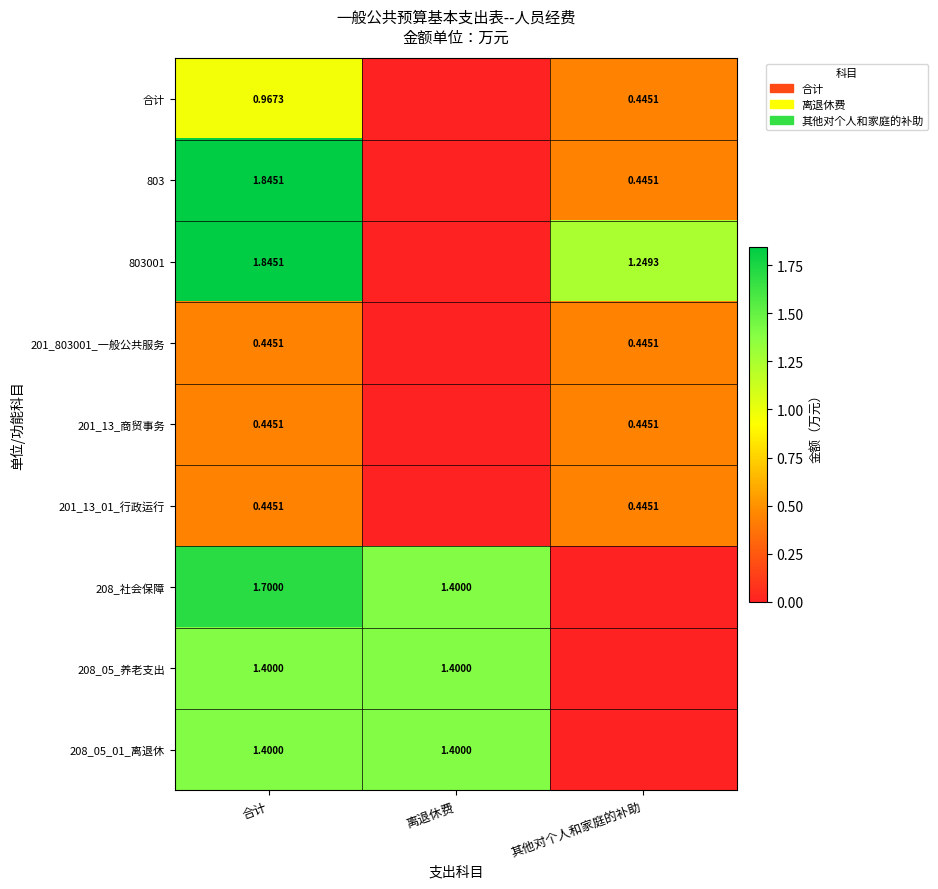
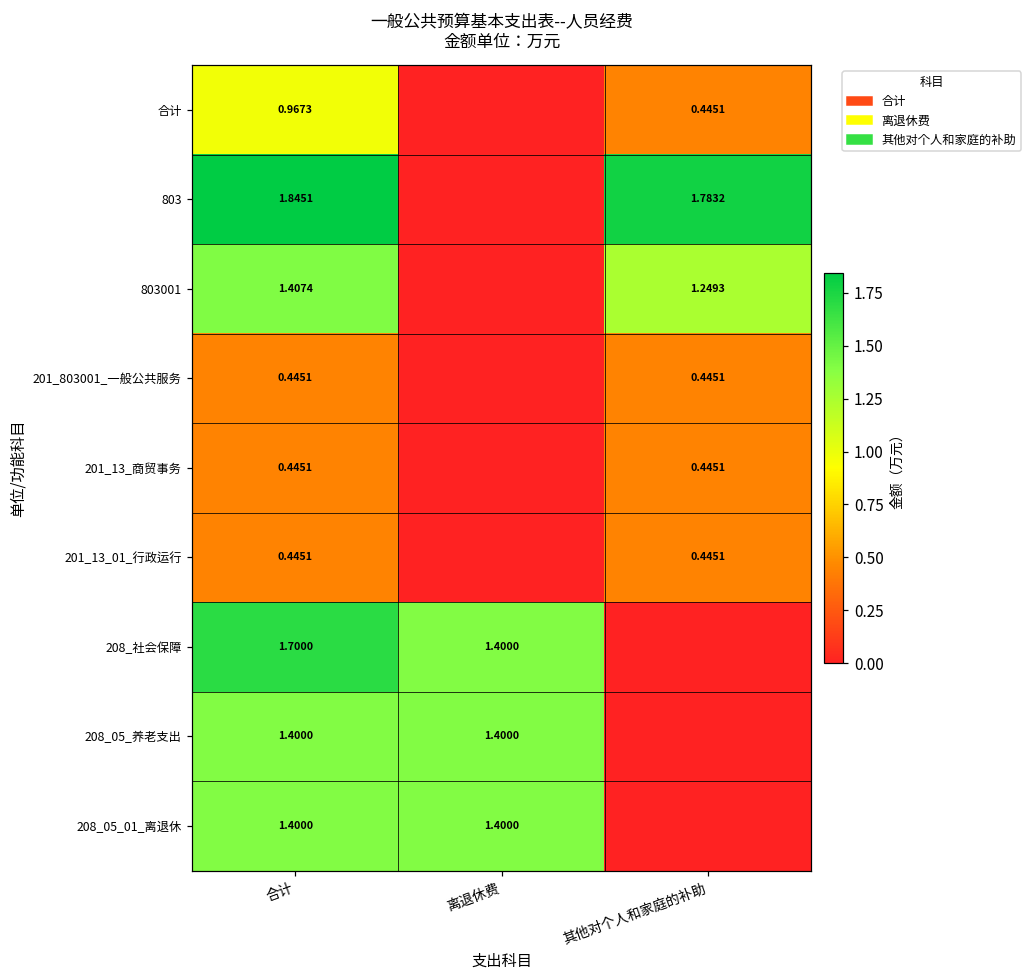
  {
    "合计": {
      "合计": 0.9673,
      "其他对个人和家庭的补助": 0.4451
    },
    "803": {
      "合计": 1.8451,
-     "其他对个人和家庭的补助": 0.4451
+     "其他对个人和家庭的补助": 1.7832
    },
    "803001": {
-     "合计": 1.8451,
+     "合计": 1.4074,
      "其他对个人和家庭的补助": 1.2493
    },
    "201_803001_一般公共服务": {
      "合计": 0.4451,
      "其他对个人和家庭的补助": 0.4451
    },
    "201_13_商贸事务": {
      "合计": 0.4451,
      "其他对个人和家庭的补助": 0.4451
    },
    "201_13_01_行政运行": {
      "合计": 0.4451,
      "其他对个人和家庭的补助": 0.4451
    },
    "208_社会保障": {
      "合计": 1.7000,
      "离退休费": 1.4000
    },
    "208_05_养老支出": {
      "合计": 1.4000,
      "离退休费": 1.4000
    },
    "208_05_01_离退休": {
      "合计": 1.4000,
      "离退休费": 1.4000
    }
  }
